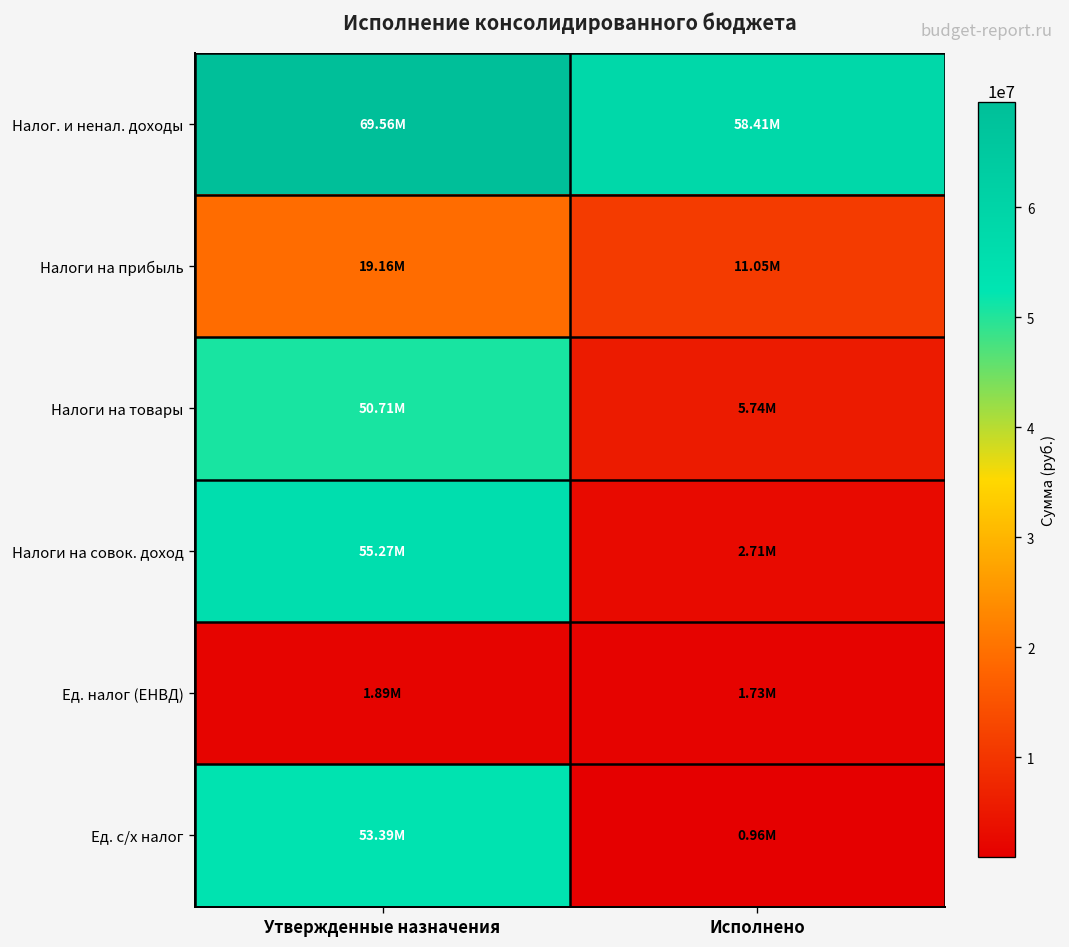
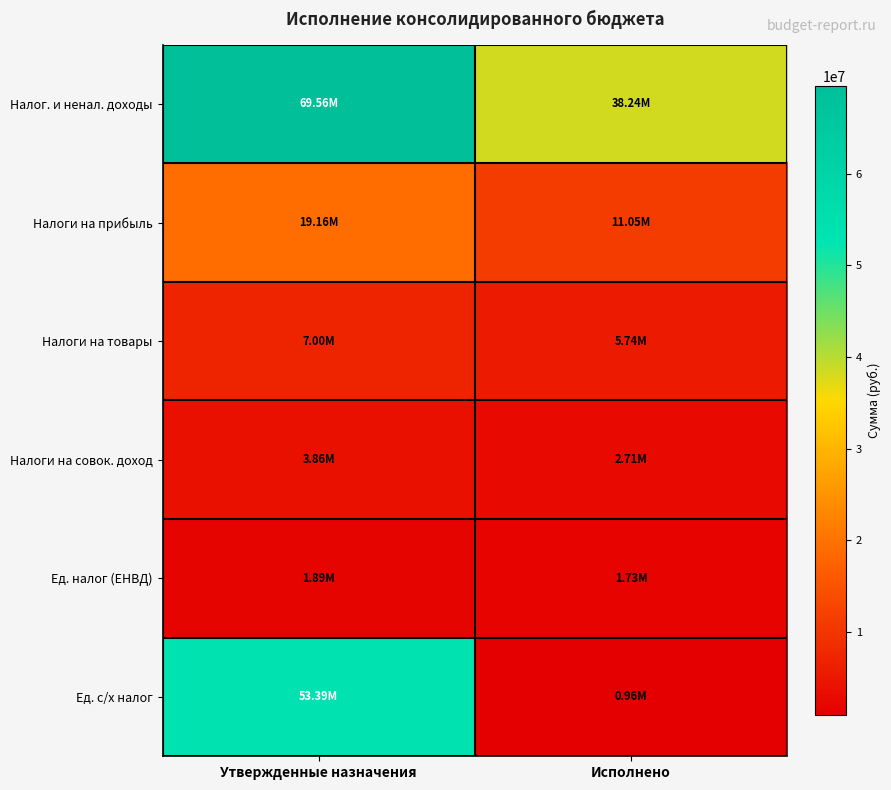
  {
    "Налог. и ненал. доходы": {
      "Утвержденные назначения": "69.56M",
-     "Исполнено": "58.41M"
+     "Исполнено": "38.24M"
    },
    "Налоги на прибыль": {
      "Утвержденные назначения": "19.16M",
      "Исполнено": "11.05M"
    },
    "Налоги на товары": {
-     "Утвержденные назначения": "50.71M",
+     "Утвержденные назначения": "7.00M",
      "Исполнено": "5.74M"
    },
    "Налоги на совок. доход": {
-     "Утвержденные назначения": "55.27M",
+     "Утвержденные назначения": "3.86M",
      "Исполнено": "2.71M"
    },
    "Ед. налог (ЕНВД)": {
      "Утвержденные назначения": "1.89M",
      "Исполнено": "1.73M"
    },
    "Ед. с/х налог": {
      "Утвержденные назначения": "53.39M",
      "Исполнено": "0.96M"
    }
  }
